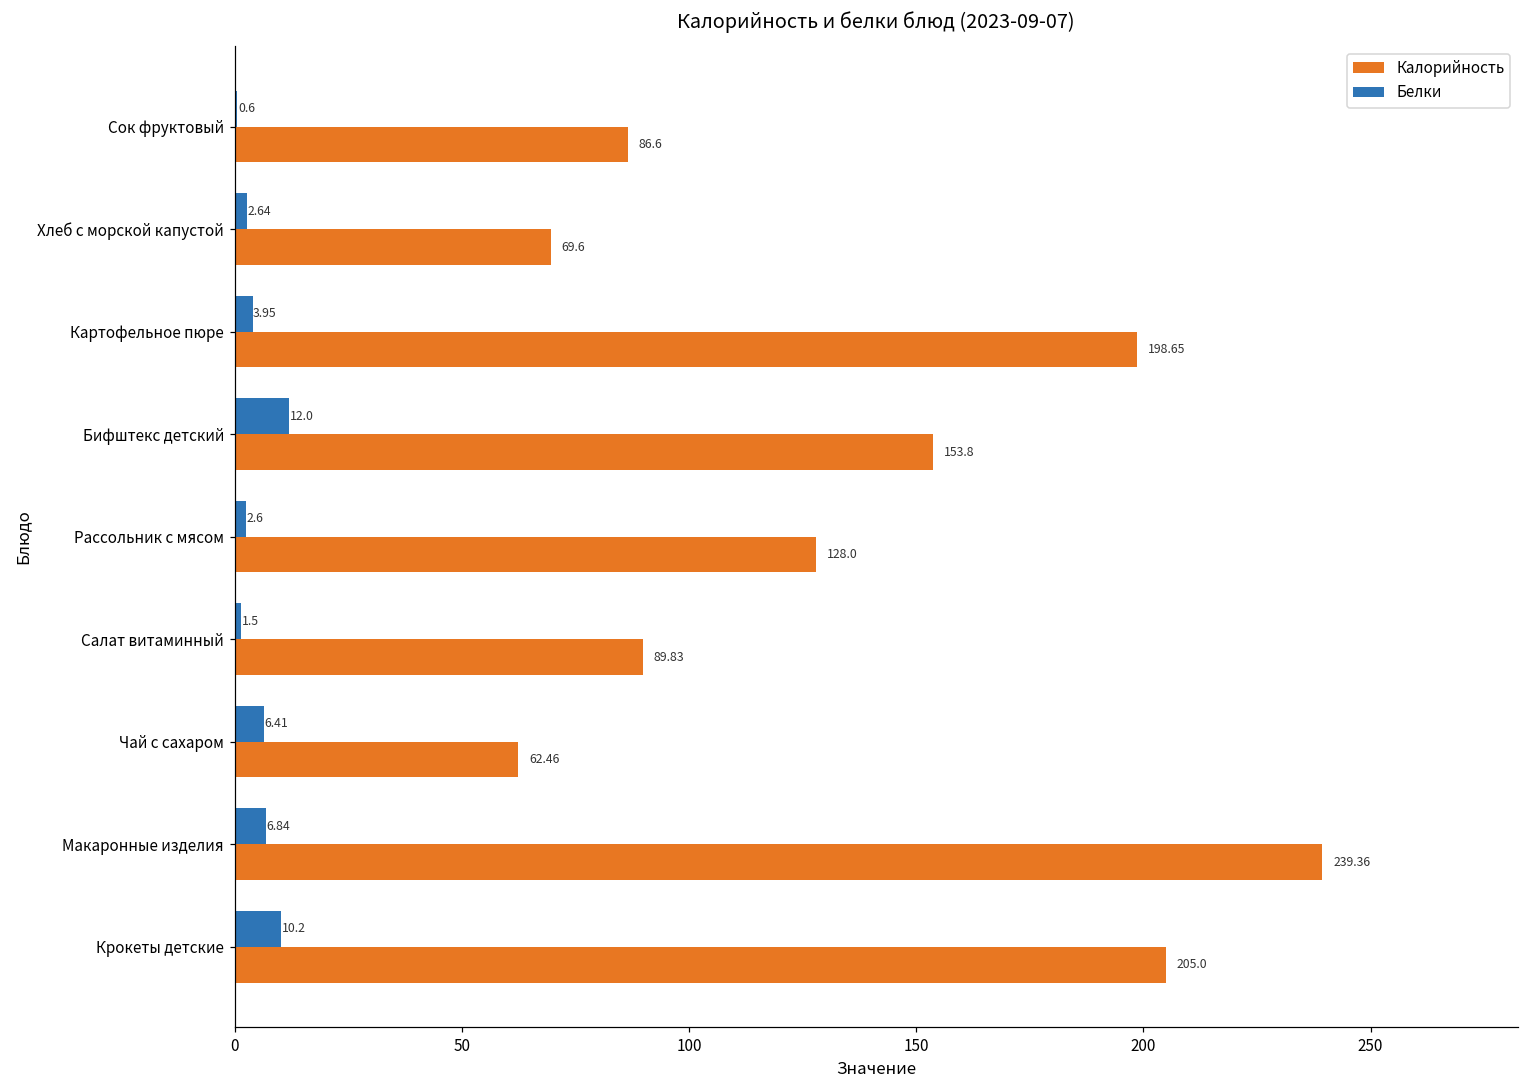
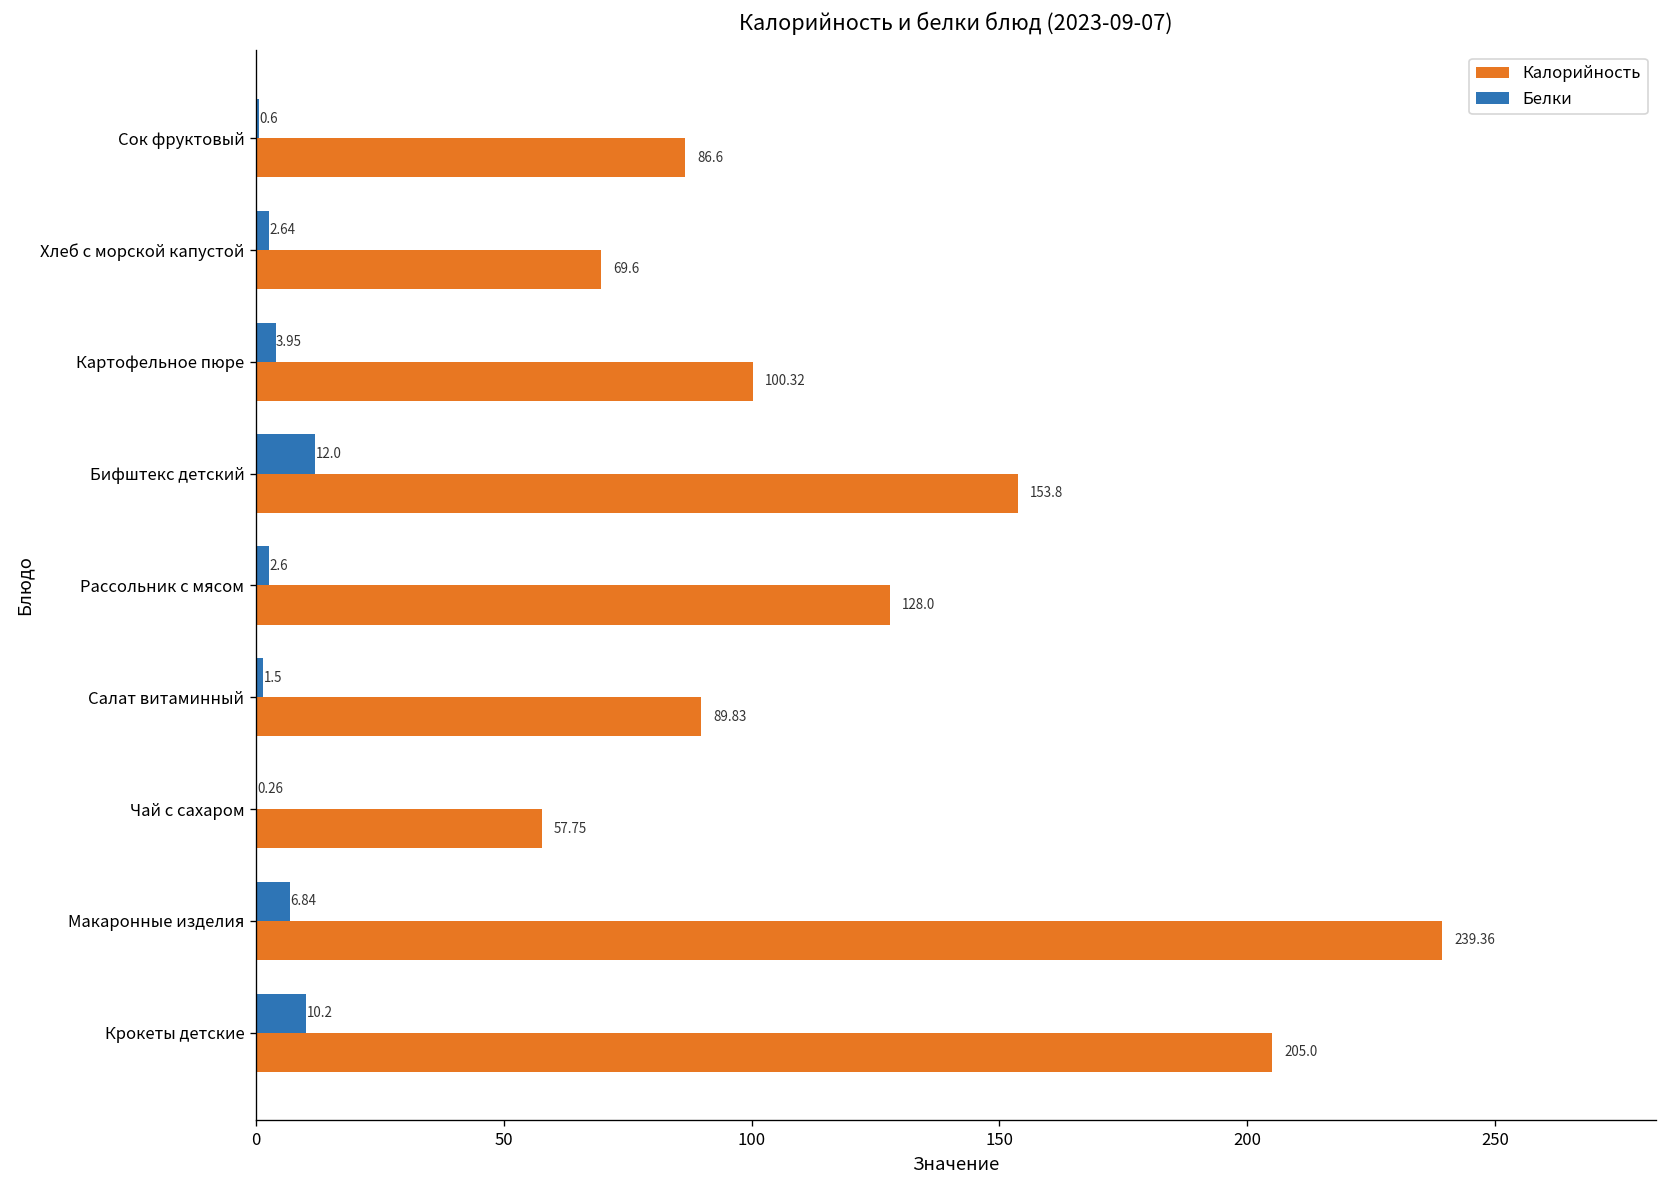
  {
    "Калорийность": {
      "Сок фруктовый": 86.6,
      "Хлеб с морской капустой": 69.6,
-     "Картофельное пюре": 198.65,
+     "Картофельное пюре": 100.32,
      "Бифштекс детский": 153.8,
      "Рассольник с мясом": 128.0,
      "Салат витаминный": 89.83,
-     "Чай с сахаром": 62.46,
+     "Чай с сахаром": 57.75,
      "Макаронные изделия": 239.36,
      "Крокеты детские": 205.0
    },
    "Белки": {
      "Сок фруктовый": 0.6,
      "Хлеб с морской капустой": 2.64,
      "Картофельное пюре": 3.95,
      "Бифштекс детский": 12.0,
      "Рассольник с мясом": 2.6,
      "Салат витаминный": 1.5,
-     "Чай с сахаром": 6.41,
+     "Чай с сахаром": 0.26,
      "Макаронные изделия": 6.84,
      "Крокеты детские": 10.2
    }
  }
